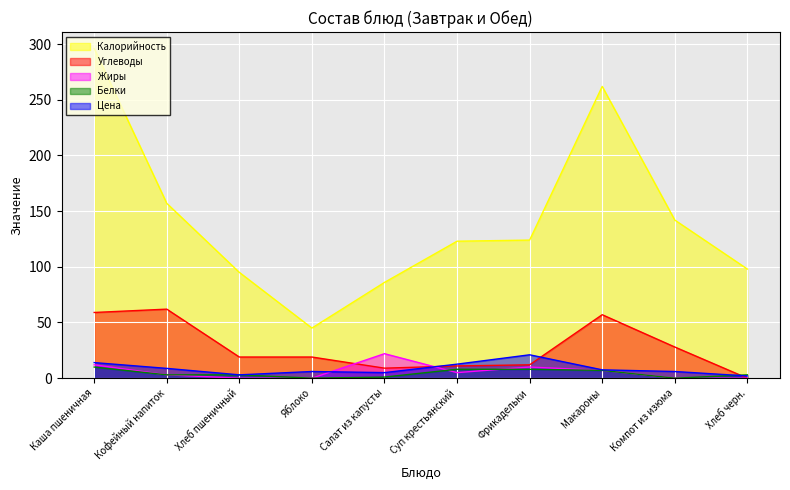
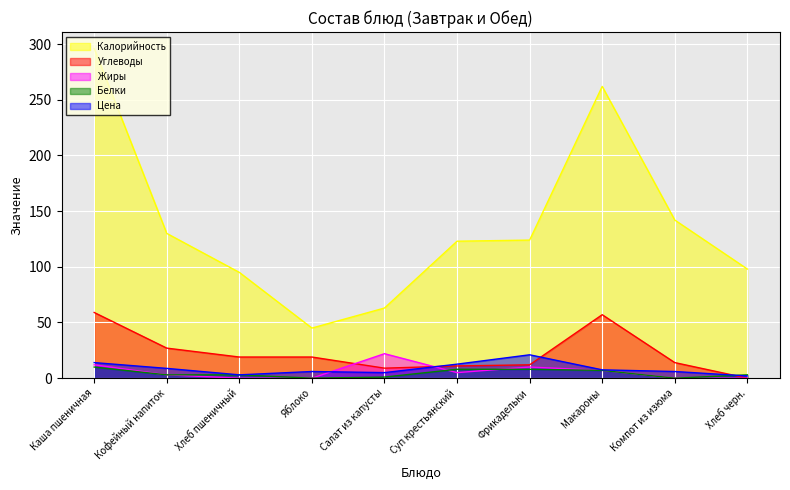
  {
    "Калорийность": {
-     "Кофейный напиток": 157,
+     "Кофейный напиток": 130,
      "Хлеб пшеничный": 95,
      "Яблоко": 45,
-     "Салат из капусты": 86,
+     "Салат из капусты": 63,
      "Суп крестьянский": 123,
      "Фрикадельки": 124,
      "Макароны": 262,
      "Компот из изюма": 142,
      "Хлеб черн.": 98
    },
    "Углеводы": {
      "Каша пшеничная": 59,
-     "Кофейный напиток": 62,
+     "Кофейный напиток": 27,
      "Хлеб пшеничный": 19,
      "Яблоко": 19,
      "Салат из капусты": 9,
      "Макароны": 57,
-     "Компот из изюма": 28
+     "Компот из изюма": 14
    },
    "Жиры": {
      "Хлеб пшеничный": 0,
      "Салат из капусты": 22,
      "Суп крестьянский": 5
    },
    "Белки": {
      "Салат из капусты": 1,
      "Суп крестьянский": 8
    },
    "Цена": {
      "Кофейный напиток": 9,
      "Яблоко": 6,
      "Салат из капусты": 5,
      "Фрикадельки": 21,
      "Компот из изюма": 6
    }
  }
